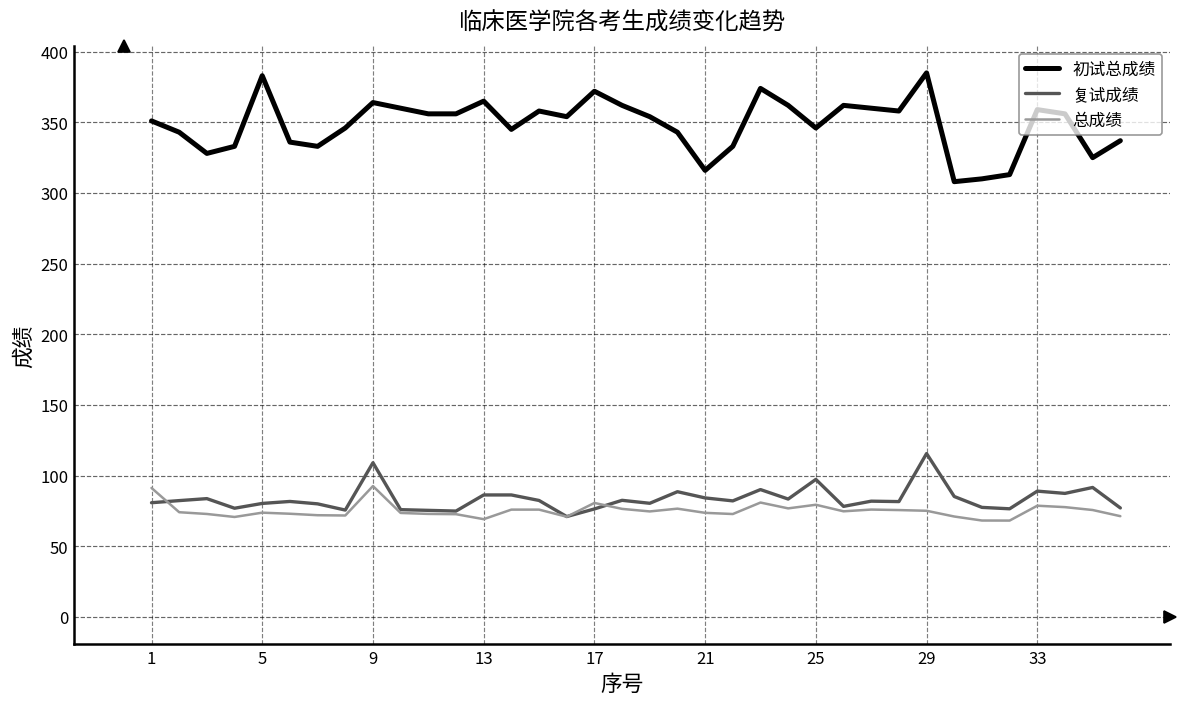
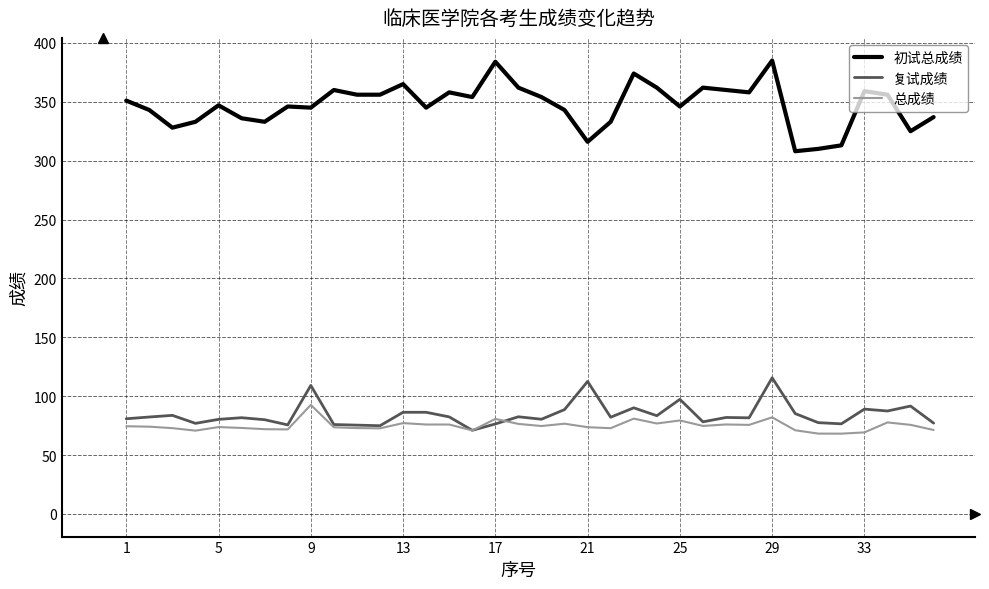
  {
    "初试总成绩": {
      "1": 351,
-     "5": 383,
-     "9": 364,
+     "5": 347,
+     "9": 345,
      "13": 365,
-     "17": 372,
+     "17": 384,
      "21": 316,
      "25": 346,
      "29": 385
    },
    "复试成绩": {
      "1": 81,
      "5": 80,
      "9": 109,
      "13": 86,
      "17": 76,
-     "21": 84,
+     "21": 113,
      "25": 97,
      "29": 116,
      "33": 89
    },
    "总成绩": {
-     "1": 91,
+     "1": 74,
      "5": 74,
      "9": 93,
-     "13": 69,
+     "13": 77,
      "17": 81,
      "21": 74,
      "25": 79,
-     "29": 75,
-     "33": 79
+     "29": 82,
+     "33": 69
    }
  }
